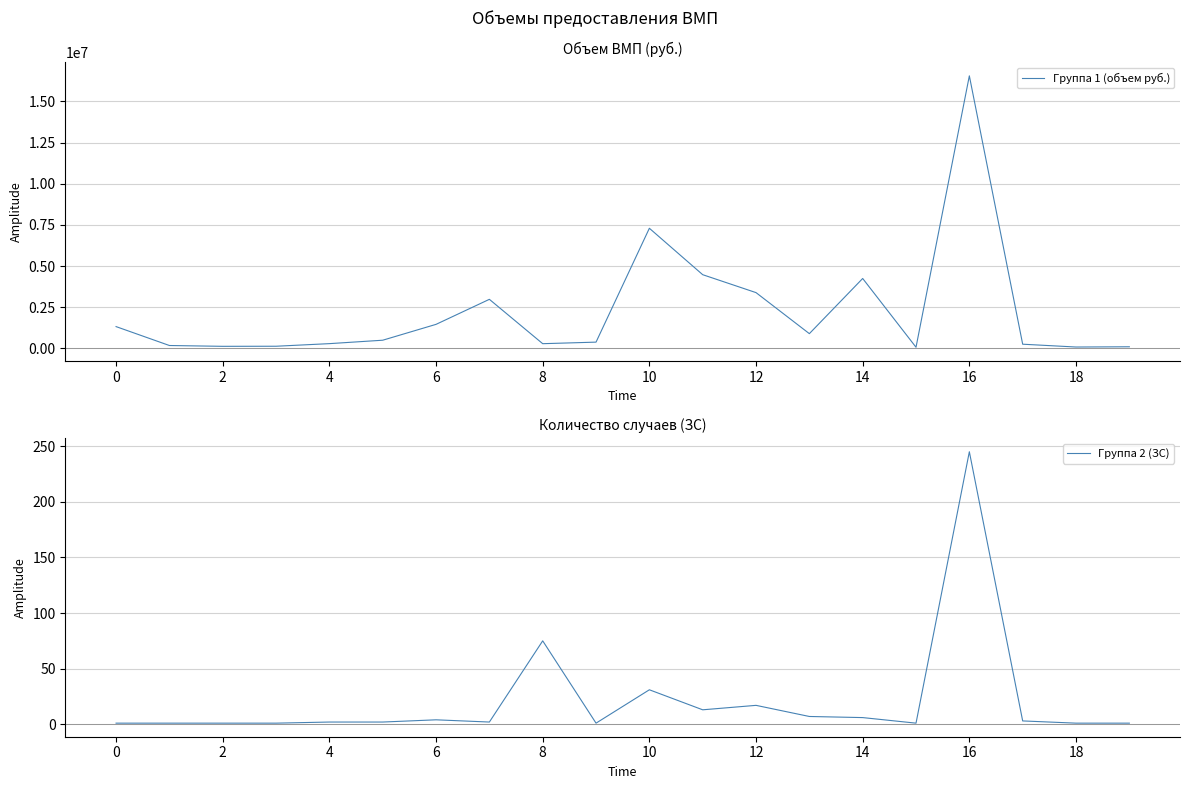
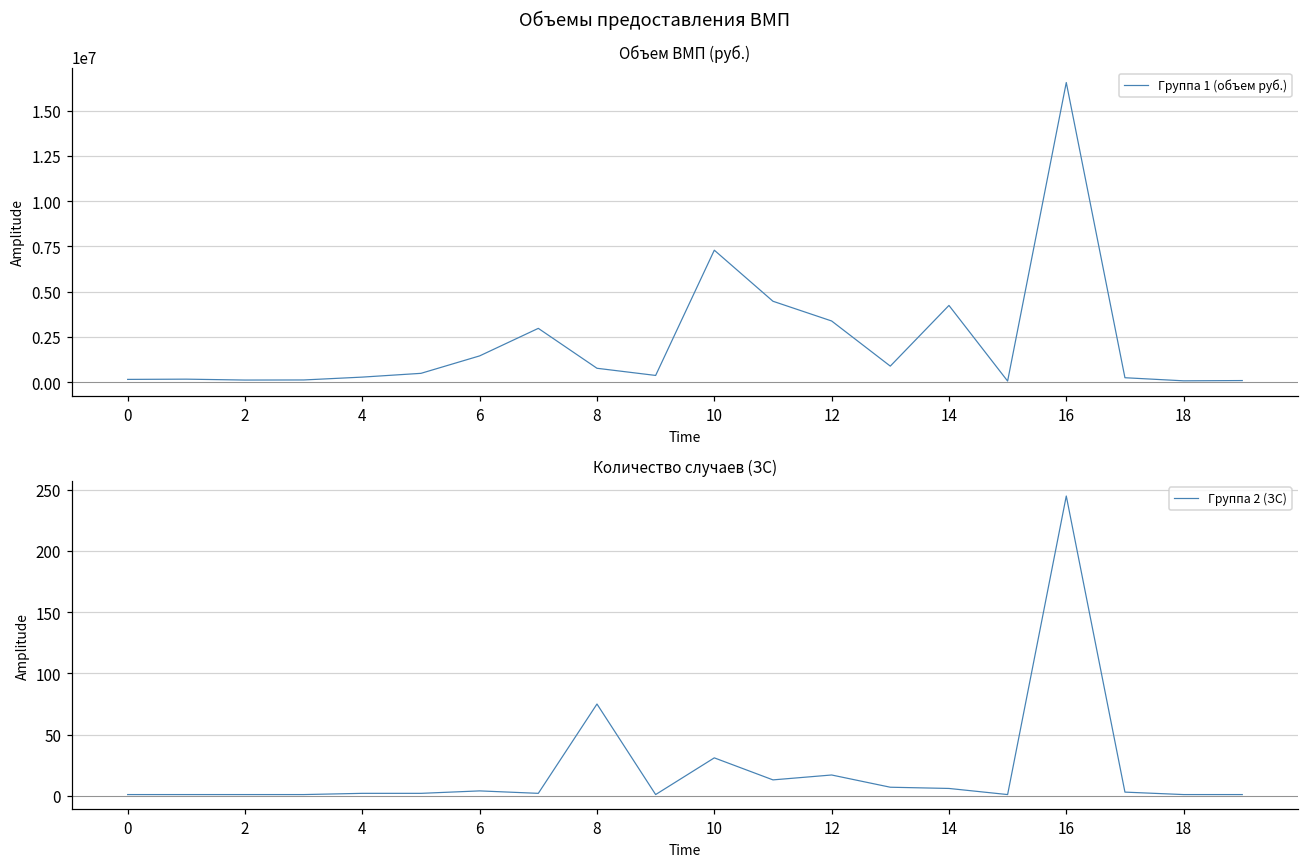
  {
    "Объем ВМП (руб.)": {
-     "0": 1300000,
+     "0": 200000,
      "2": 100000,
      "4": 300000,
      "6": 1500000,
-     "8": 300000,
+     "8": 800000,
      "10": 7300000,
      "12": 3400000,
      "14": 4200000,
      "16": 16600000,
      "18": 100000
    },
    "Количество случаев (ЗС)": {
      "0": 1,
      "2": 1,
      "4": 2,
      "6": 4,
      "8": 75,
      "10": 31,
      "12": 17,
      "14": 6,
      "16": 245,
      "18": 1
    }
  }
